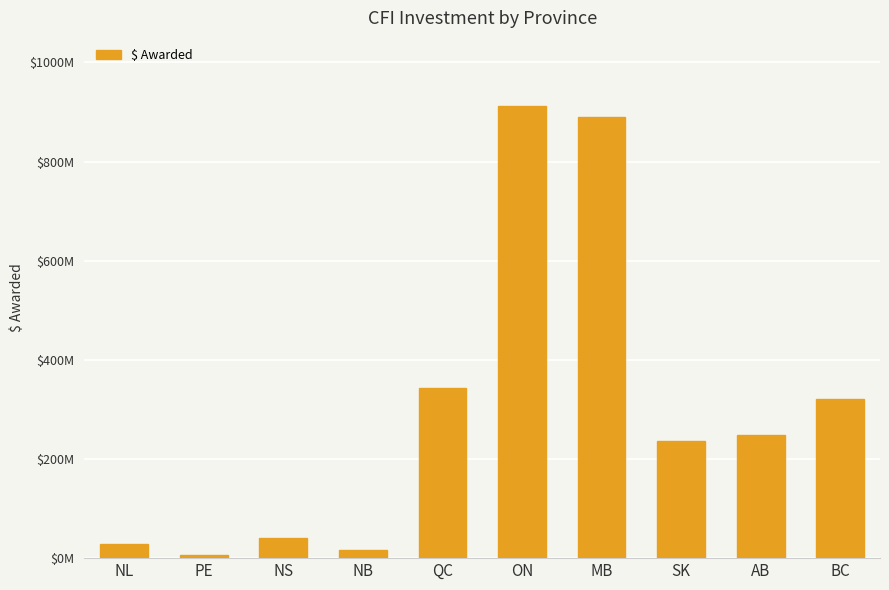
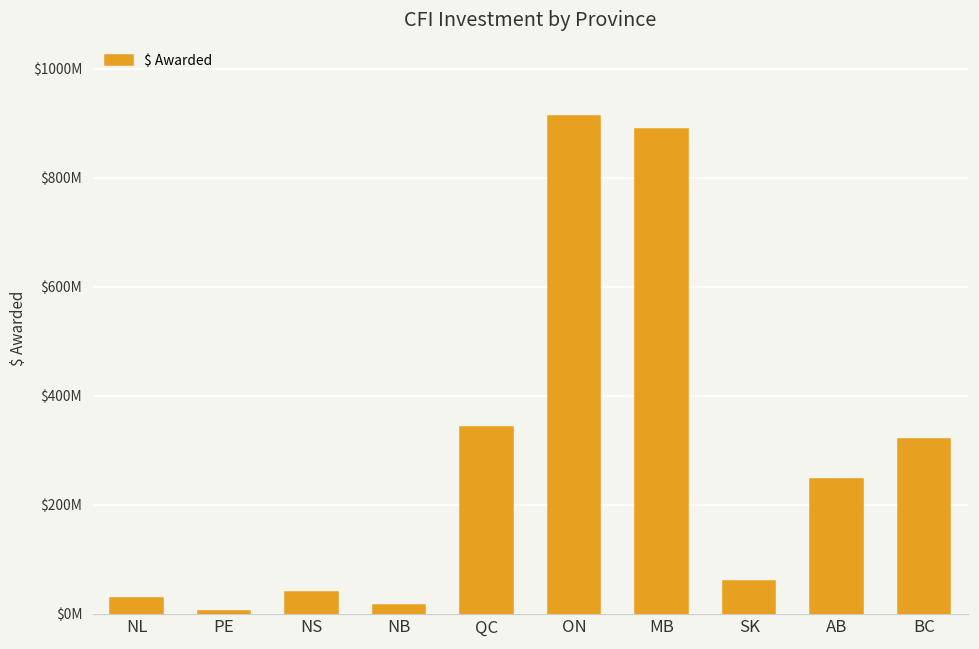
  {
    "NL": "$30000000",
    "PE": "$10000000",
    "NS": "$40000000",
    "NB": "$20000000",
    "QC": "$340000000",
    "ON": "$910000000",
    "MB": "$890000000",
-   "SK": "$240000000",
+   "SK": "$60000000",
    "AB": "$250000000",
    "BC": "$320000000"
  }
